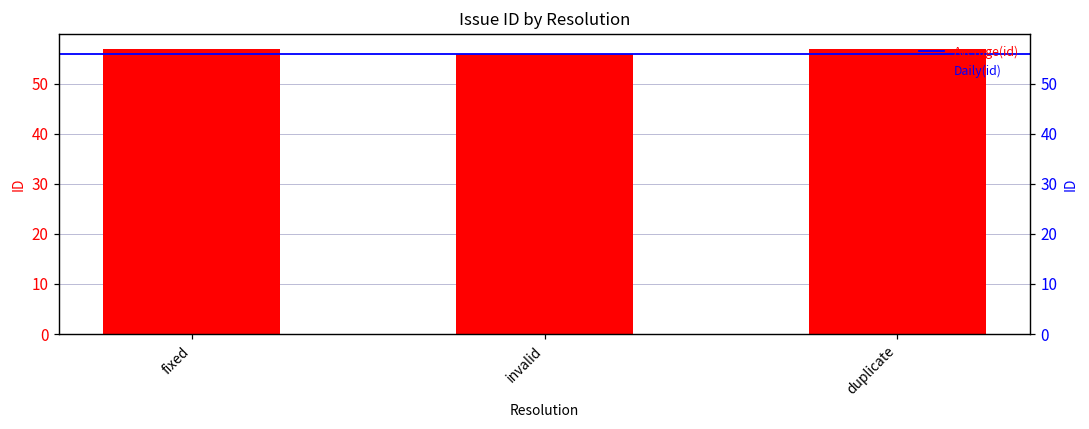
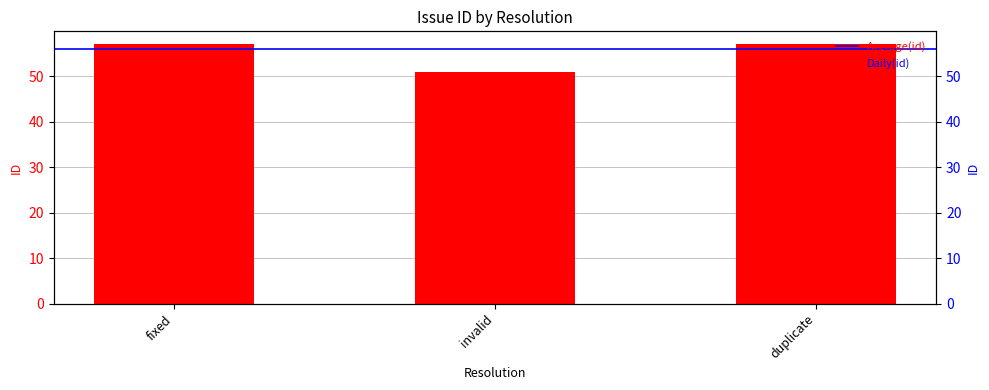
  {
    "fixed": 57,
-   "invalid": 56,
+   "invalid": 51,
    "duplicate": 57
  }
